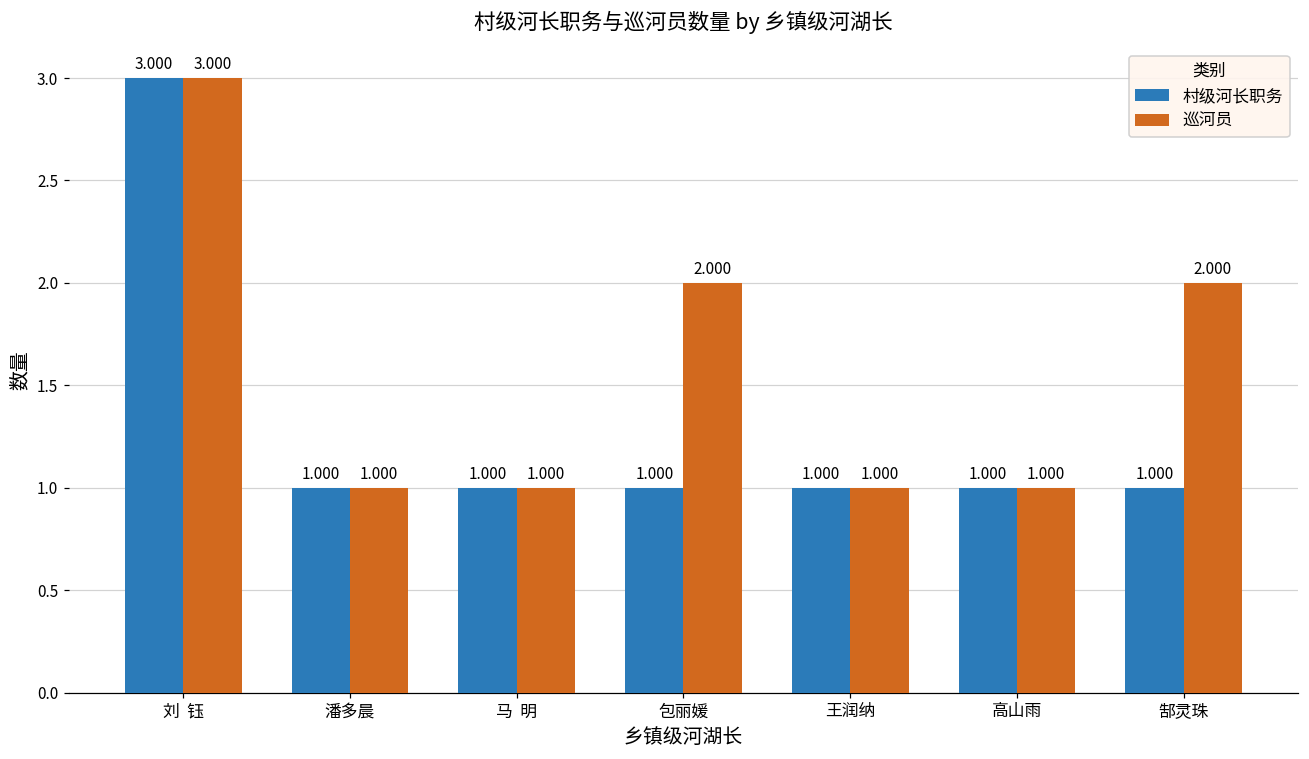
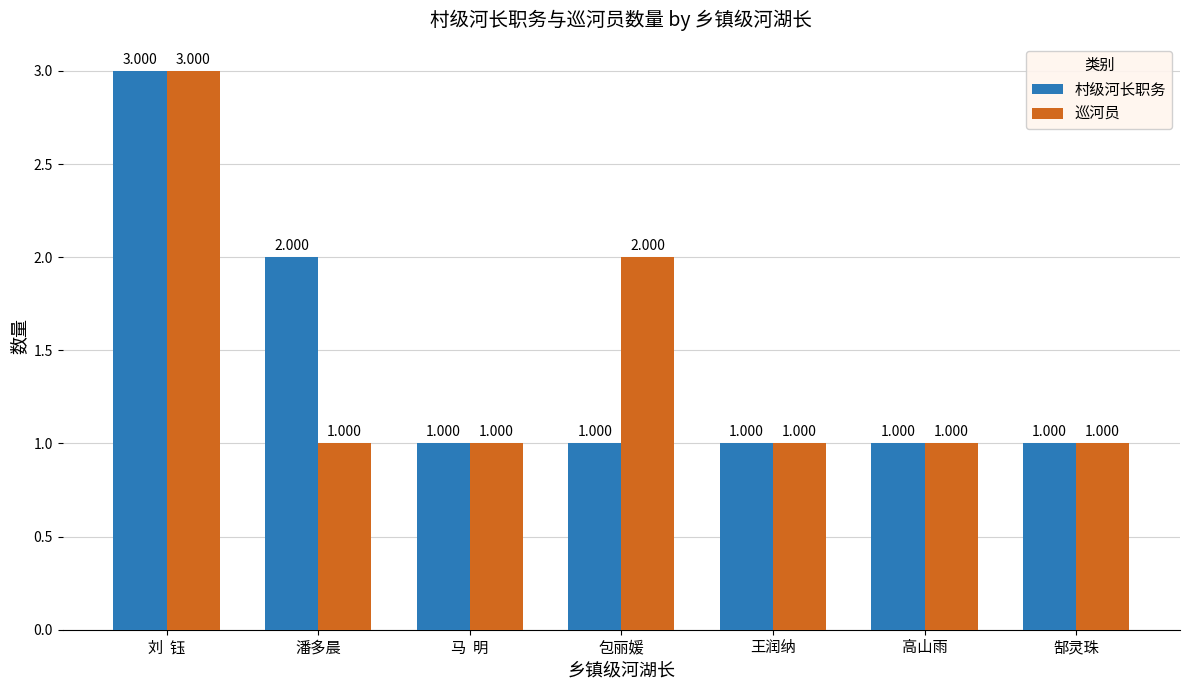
  {
    "村级河长职务": {
      "刘 钰": 3.000,
-     "潘多晨": 1.000,
+     "潘多晨": 2.000,
      "马 明": 1.000,
      "包丽媛": 1.000,
      "王润纳": 1.000,
      "高山雨": 1.000,
      "郜灵珠": 1.000
    },
    "巡河员": {
      "刘 钰": 3.000,
      "潘多晨": 1.000,
      "马 明": 1.000,
      "包丽媛": 2.000,
      "王润纳": 1.000,
      "高山雨": 1.000,
-     "郜灵珠": 2.000
+     "郜灵珠": 1.000
    }
  }
